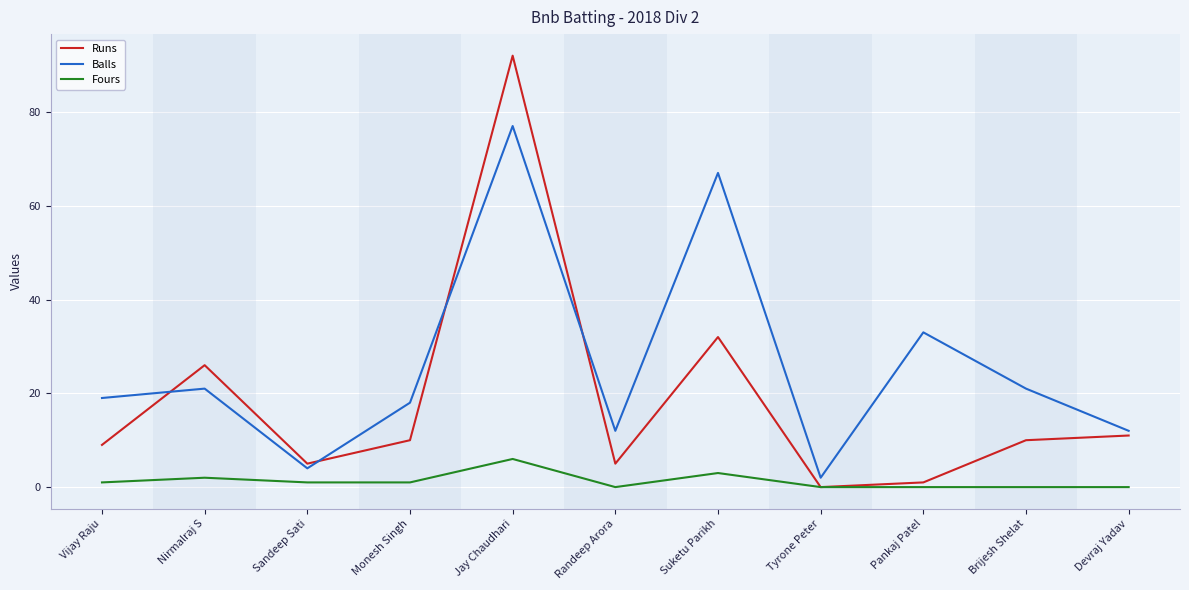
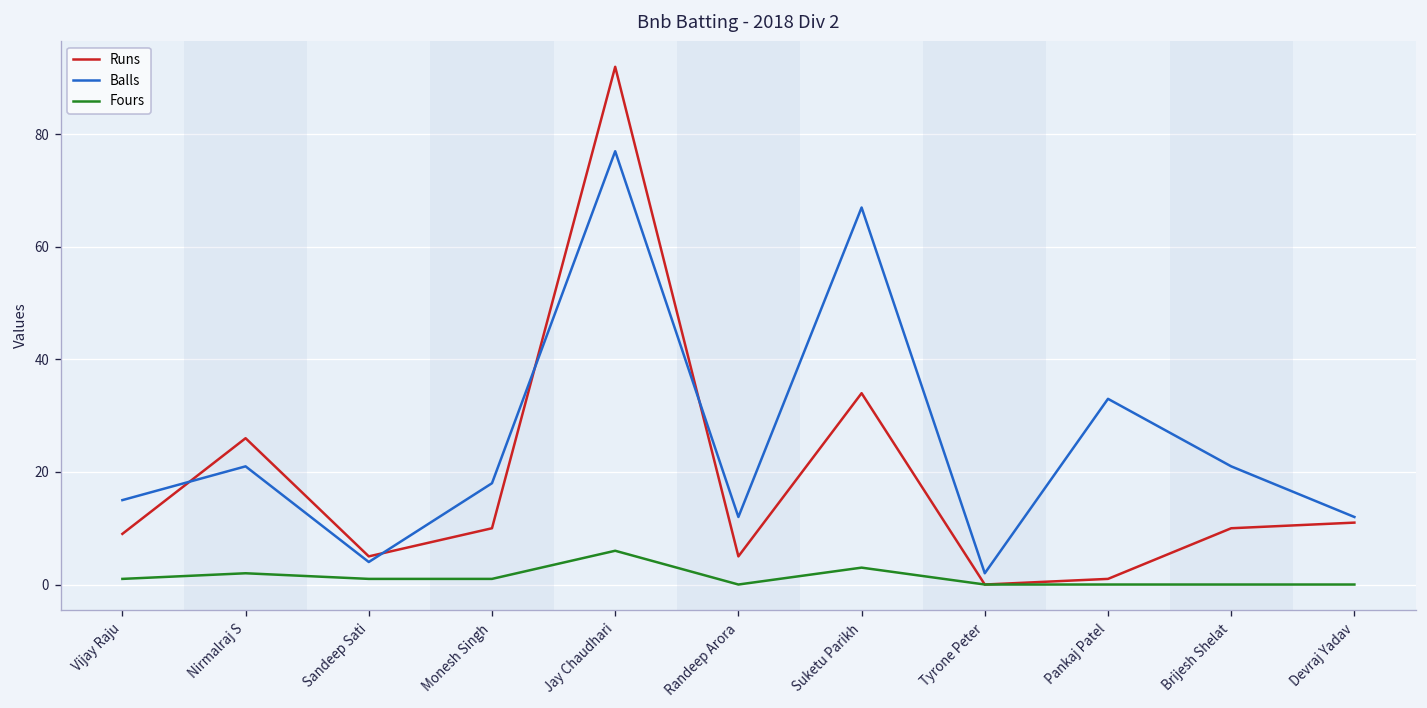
  {
    "Runs": {
      "Vijay Raju": 9,
      "Nirmalraj S": 26,
      "Sandeep Sati": 5,
      "Monesh Singh": 10,
      "Jay Chaudhari": 92,
      "Randeep Arora": 5,
-     "Suketu Parikh": 32,
+     "Suketu Parikh": 34,
      "Pankaj Patel": 1,
      "Brijesh Shelat": 10,
      "Devraj Yadav": 11
    },
    "Balls": {
-     "Vijay Raju": 19,
+     "Vijay Raju": 15,
      "Nirmalraj S": 21,
      "Sandeep Sati": 4,
      "Monesh Singh": 18,
      "Jay Chaudhari": 77,
      "Randeep Arora": 12,
      "Suketu Parikh": 67,
      "Tyrone Peter": 2,
      "Pankaj Patel": 33,
      "Brijesh Shelat": 21,
      "Devraj Yadav": 12
    },
    "Fours": {
      "Vijay Raju": 1,
      "Nirmalraj S": 2,
      "Sandeep Sati": 1,
      "Monesh Singh": 1,
      "Jay Chaudhari": 6,
      "Randeep Arora": 0,
      "Suketu Parikh": 3,
      "Pankaj Patel": 0,
      "Brijesh Shelat": 0,
      "Devraj Yadav": 0
    }
  }
